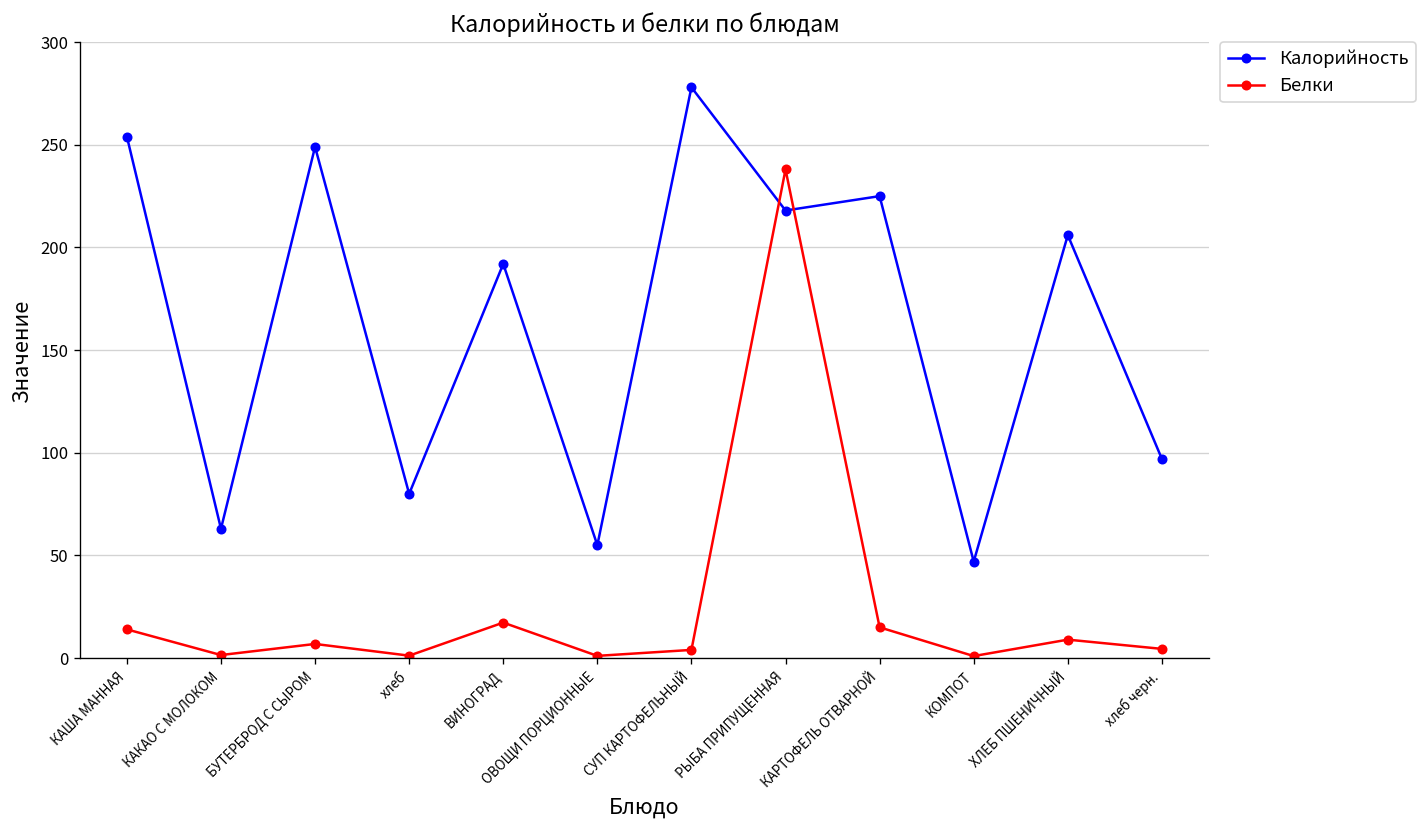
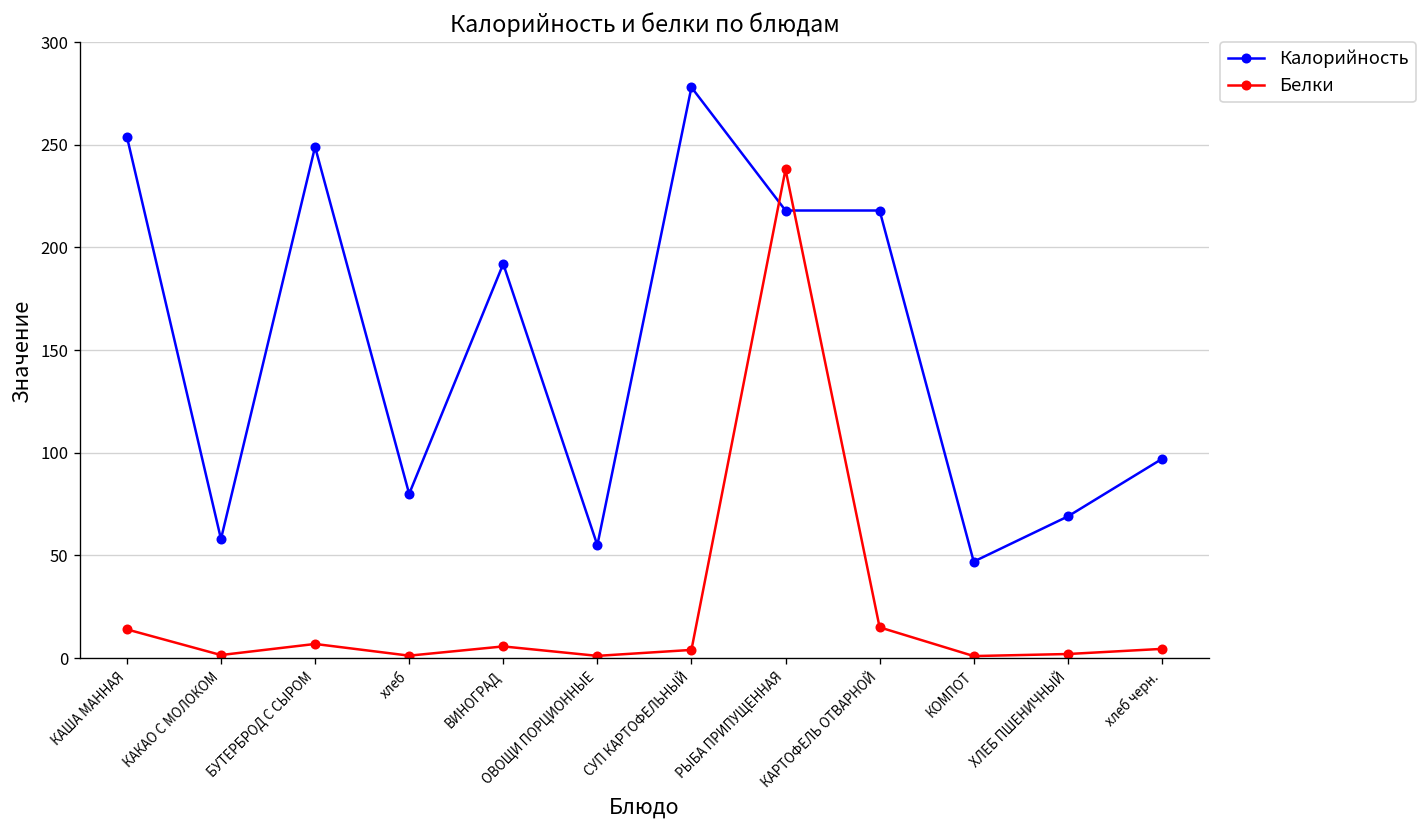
  {
    "Калорийность": {
      "КАША МАННАЯ": 254,
-     "КАКАО С МОЛОКОМ": 63,
+     "КАКАО С МОЛОКОМ": 58,
      "БУТЕРБРОД С СЫРОМ": 249,
      "хлеб": 80,
      "ВИНОГРАД": 192,
      "ОВОЩИ ПОРЦИОННЫЕ": 55,
      "СУП КАРТОФЕЛЬНЫЙ": 278,
      "РЫБА ПРИПУЩЕННАЯ": 218,
-     "КАРТОФЕЛЬ ОТВАРНОЙ": 225,
+     "КАРТОФЕЛЬ ОТВАРНОЙ": 218,
      "КОМПОТ": 47,
-     "ХЛЕБ ПШЕНИЧНЫЙ": 206,
+     "ХЛЕБ ПШЕНИЧНЫЙ": 69,
      "хлеб черн.": 97
    },
    "Белки": {
      "КАША МАННАЯ": 14,
      "КАКАО С МОЛОКОМ": 2,
      "БУТЕРБРОД С СЫРОМ": 7,
      "хлеб": 1,
-     "ВИНОГРАД": 17,
+     "ВИНОГРАД": 6,
      "ОВОЩИ ПОРЦИОННЫЕ": 1,
      "СУП КАРТОФЕЛЬНЫЙ": 4,
      "РЫБА ПРИПУЩЕННАЯ": 238,
      "КАРТОФЕЛЬ ОТВАРНОЙ": 15,
      "КОМПОТ": 1,
-     "ХЛЕБ ПШЕНИЧНЫЙ": 9,
+     "ХЛЕБ ПШЕНИЧНЫЙ": 2,
      "хлеб черн.": 5
    }
  }
